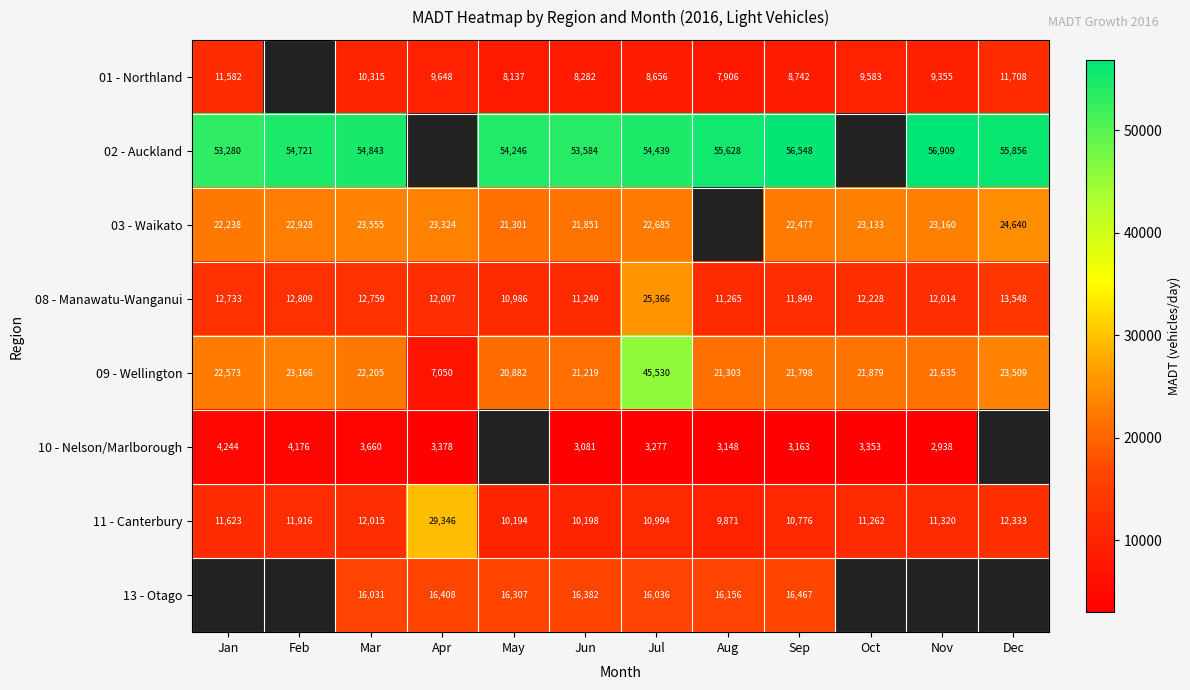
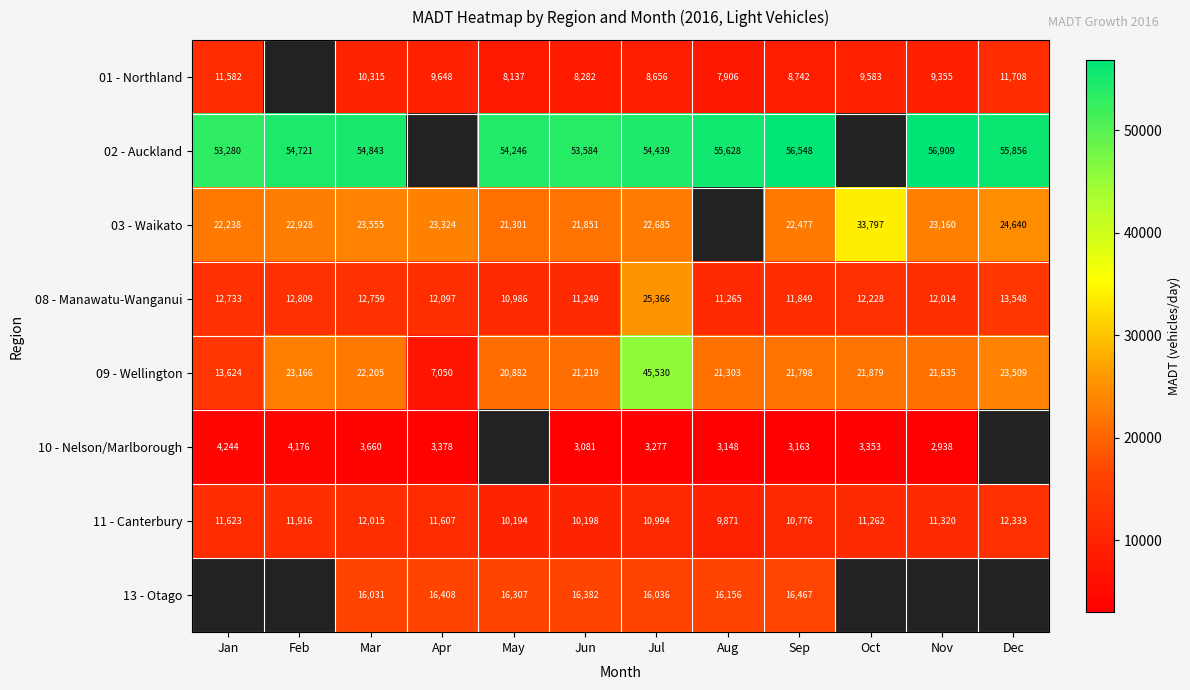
  {
    "01 - Northland": {
      "Jan": "11,582",
      "Mar": "10,315",
      "Apr": "9,648",
      "May": "8,137",
      "Jun": "8,282",
      "Jul": "8,656",
      "Aug": "7,906",
      "Sep": "8,742",
      "Oct": "9,583",
      "Nov": "9,355",
      "Dec": "11,708"
    },
    "02 - Auckland": {
      "Jan": "53,280",
      "Feb": "54,721",
      "Mar": "54,843",
      "May": "54,246",
      "Jun": "53,584",
      "Jul": "54,439",
      "Aug": "55,628",
      "Sep": "56,548",
      "Nov": "56,909",
      "Dec": "55,856"
    },
    "03 - Waikato": {
      "Jan": "22,238",
      "Feb": "22,928",
      "Mar": "23,555",
      "Apr": "23,324",
      "May": "21,301",
      "Jun": "21,851",
      "Jul": "22,685",
      "Sep": "22,477",
-     "Oct": "23,133",
+     "Oct": "33,797",
      "Nov": "23,160",
      "Dec": "24,640"
    },
    "08 - Manawatu-Wanganui": {
      "Jan": "12,733",
      "Feb": "12,809",
      "Mar": "12,759",
      "Apr": "12,097",
      "May": "10,986",
      "Jun": "11,249",
      "Jul": "25,366",
      "Aug": "11,265",
      "Sep": "11,849",
      "Oct": "12,228",
      "Nov": "12,014",
      "Dec": "13,548"
    },
    "09 - Wellington": {
-     "Jan": "22,573",
+     "Jan": "13,624",
      "Feb": "23,166",
      "Mar": "22,205",
      "Apr": "7,050",
      "May": "20,882",
      "Jun": "21,219",
      "Jul": "45,530",
      "Aug": "21,303",
      "Sep": "21,798",
      "Oct": "21,879",
      "Nov": "21,635",
      "Dec": "23,509"
    },
    "10 - Nelson/Marlborough": {
      "Jan": "4,244",
      "Feb": "4,176",
      "Mar": "3,660",
      "Apr": "3,378",
      "Jun": "3,081",
      "Jul": "3,277",
      "Aug": "3,148",
      "Sep": "3,163",
      "Oct": "3,353",
      "Nov": "2,938"
    },
    "11 - Canterbury": {
      "Jan": "11,623",
      "Feb": "11,916",
      "Mar": "12,015",
-     "Apr": "29,346",
+     "Apr": "11,607",
      "May": "10,194",
      "Jun": "10,198",
      "Jul": "10,994",
      "Aug": "9,871",
      "Sep": "10,776",
      "Oct": "11,262",
      "Nov": "11,320",
      "Dec": "12,333"
    },
    "13 - Otago": {
      "Mar": "16,031",
      "Apr": "16,408",
      "May": "16,307",
      "Jun": "16,382",
      "Jul": "16,036",
      "Aug": "16,156",
      "Sep": "16,467"
    }
  }
